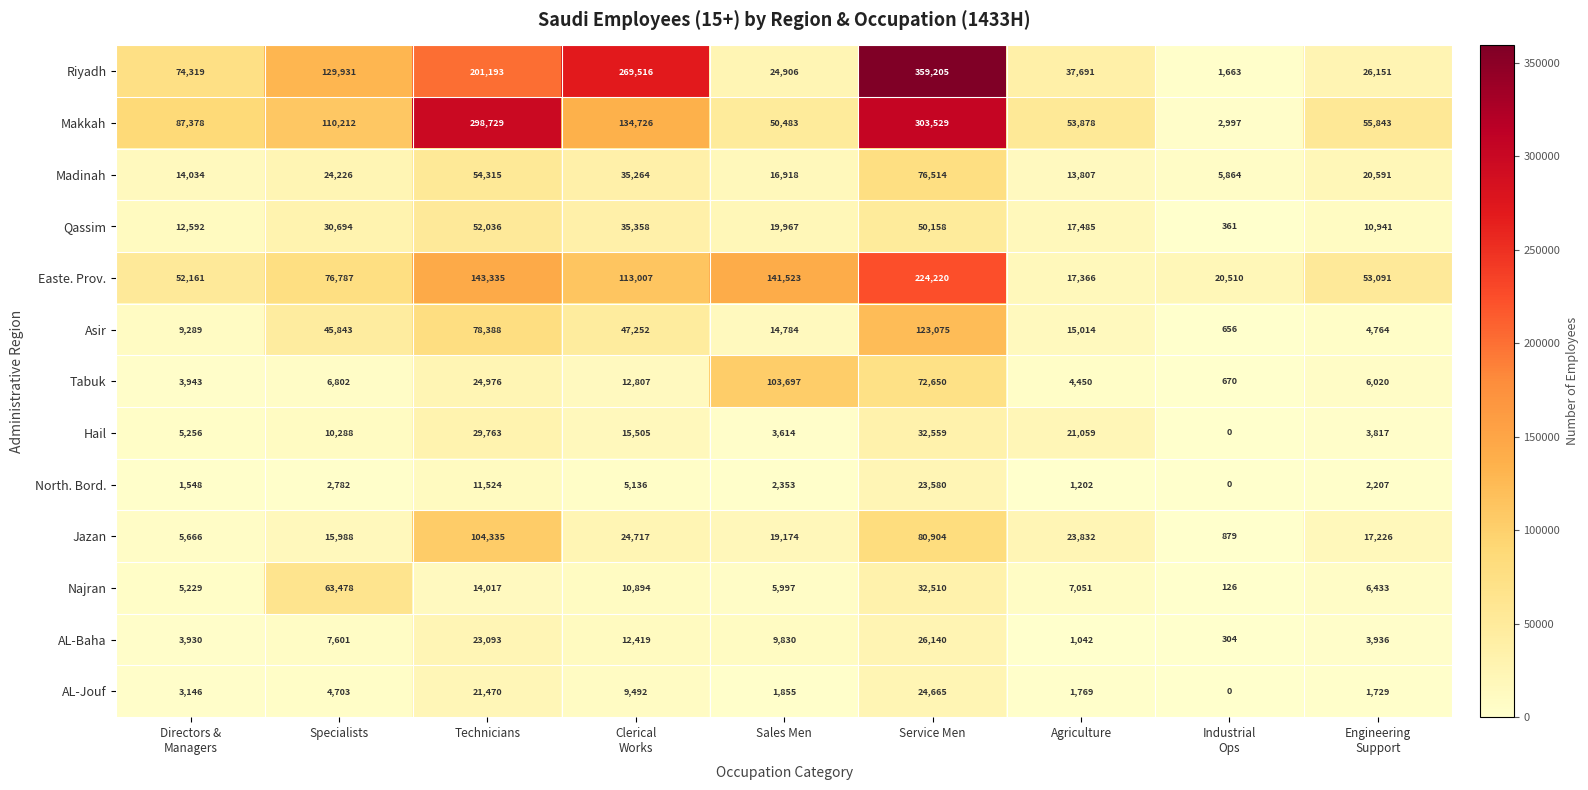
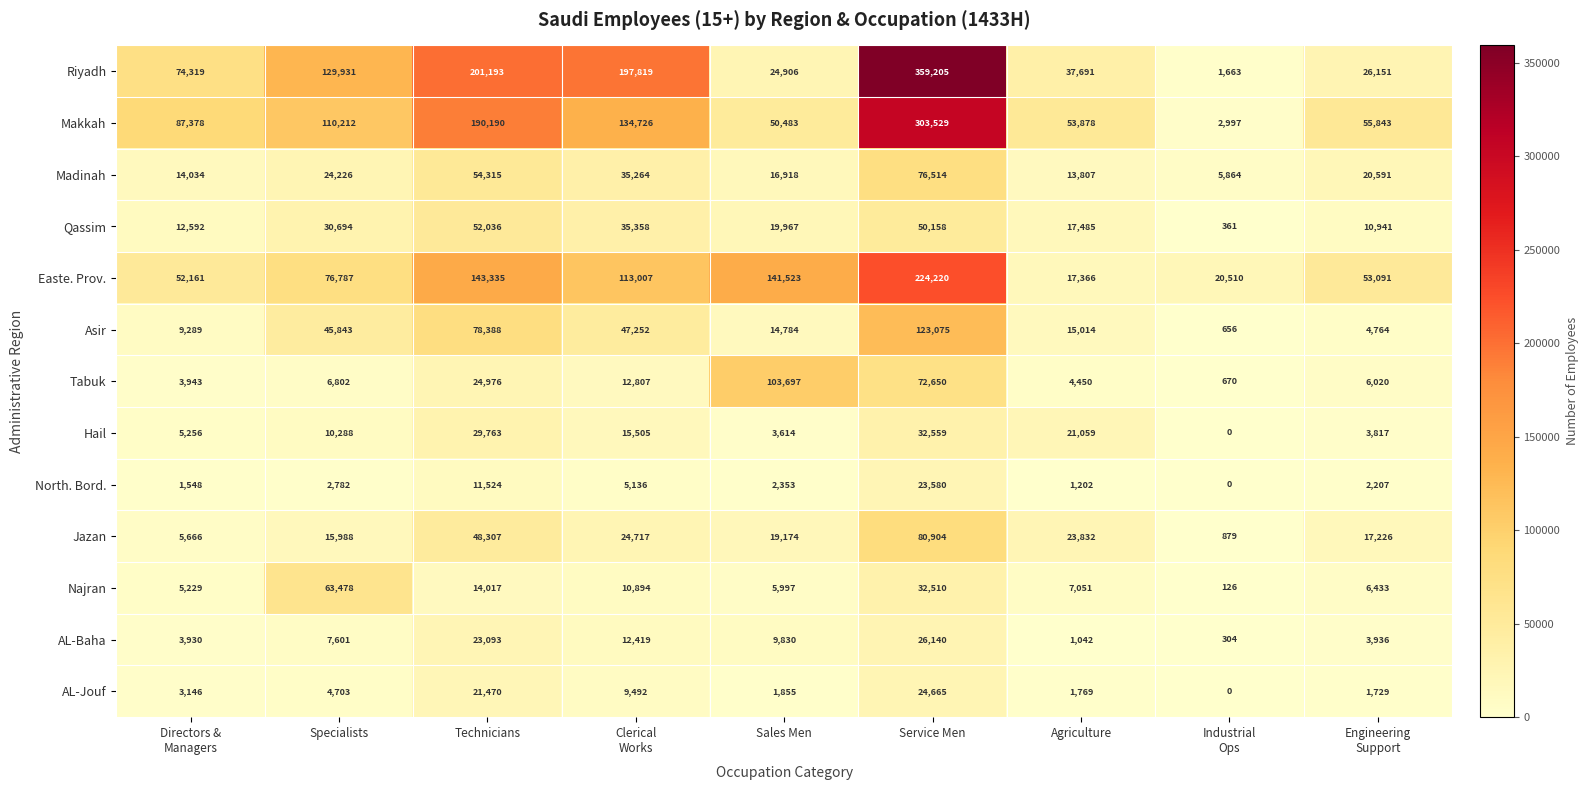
  {
    "Riyadh": {
      "Directors & Managers": "74,319",
      "Specialists": "129,931",
      "Technicians": "201,193",
-     "Clerical Works": "269,516",
+     "Clerical Works": "197,819",
      "Sales Men": "24,906",
      "Service Men": "359,205",
      "Agriculture": "37,691",
      "Industrial Ops": "1,663",
      "Engineering Support": "26,151"
    },
    "Makkah": {
      "Directors & Managers": "87,378",
      "Specialists": "110,212",
-     "Technicians": "298,729",
+     "Technicians": "190,190",
      "Clerical Works": "134,726",
      "Sales Men": "50,483",
      "Service Men": "303,529",
      "Agriculture": "53,878",
      "Industrial Ops": "2,997",
      "Engineering Support": "55,843"
    },
    "Madinah": {
      "Directors & Managers": "14,034",
      "Specialists": "24,226",
      "Technicians": "54,315",
      "Clerical Works": "35,264",
      "Sales Men": "16,918",
      "Service Men": "76,514",
      "Agriculture": "13,807",
      "Industrial Ops": "5,864",
      "Engineering Support": "20,591"
    },
    "Qassim": {
      "Directors & Managers": "12,592",
      "Specialists": "30,694",
      "Technicians": "52,036",
      "Clerical Works": "35,358",
      "Sales Men": "19,967",
      "Service Men": "50,158",
      "Agriculture": "17,485",
      "Industrial Ops": "361",
      "Engineering Support": "10,941"
    },
    "Easte. Prov.": {
      "Directors & Managers": "52,161",
      "Specialists": "76,787",
      "Technicians": "143,335",
      "Clerical Works": "113,007",
      "Sales Men": "141,523",
      "Service Men": "224,220",
      "Agriculture": "17,366",
      "Industrial Ops": "20,510",
      "Engineering Support": "53,091"
    },
    "Asir": {
      "Directors & Managers": "9,289",
      "Specialists": "45,843",
      "Technicians": "78,388",
      "Clerical Works": "47,252",
      "Sales Men": "14,784",
      "Service Men": "123,075",
      "Agriculture": "15,014",
      "Industrial Ops": "656",
      "Engineering Support": "4,764"
    },
    "Tabuk": {
      "Directors & Managers": "3,943",
      "Specialists": "6,802",
      "Technicians": "24,976",
      "Clerical Works": "12,807",
      "Sales Men": "103,697",
      "Service Men": "72,650",
      "Agriculture": "4,450",
      "Industrial Ops": "670",
      "Engineering Support": "6,020"
    },
    "Hail": {
      "Directors & Managers": "5,256",
      "Specialists": "10,288",
      "Technicians": "29,763",
      "Clerical Works": "15,505",
      "Sales Men": "3,614",
      "Service Men": "32,559",
      "Agriculture": "21,059",
      "Industrial Ops": "0",
      "Engineering Support": "3,817"
    },
    "North. Bord.": {
      "Directors & Managers": "1,548",
      "Specialists": "2,782",
      "Technicians": "11,524",
      "Clerical Works": "5,136",
      "Sales Men": "2,353",
      "Service Men": "23,580",
      "Agriculture": "1,202",
      "Industrial Ops": "0",
      "Engineering Support": "2,207"
    },
    "Jazan": {
      "Directors & Managers": "5,666",
      "Specialists": "15,988",
-     "Technicians": "104,335",
+     "Technicians": "48,307",
      "Clerical Works": "24,717",
      "Sales Men": "19,174",
      "Service Men": "80,904",
      "Agriculture": "23,832",
      "Industrial Ops": "879",
      "Engineering Support": "17,226"
    },
    "Najran": {
      "Directors & Managers": "5,229",
      "Specialists": "63,478",
      "Technicians": "14,017",
      "Clerical Works": "10,894",
      "Sales Men": "5,997",
      "Service Men": "32,510",
      "Agriculture": "7,051",
      "Industrial Ops": "126",
      "Engineering Support": "6,433"
    },
    "AL-Baha": {
      "Directors & Managers": "3,930",
      "Specialists": "7,601",
      "Technicians": "23,093",
      "Clerical Works": "12,419",
      "Sales Men": "9,830",
      "Service Men": "26,140",
      "Agriculture": "1,042",
      "Industrial Ops": "304",
      "Engineering Support": "3,936"
    },
    "AL-Jouf": {
      "Directors & Managers": "3,146",
      "Specialists": "4,703",
      "Technicians": "21,470",
      "Clerical Works": "9,492",
      "Sales Men": "1,855",
      "Service Men": "24,665",
      "Agriculture": "1,769",
      "Industrial Ops": "0",
      "Engineering Support": "1,729"
    }
  }
